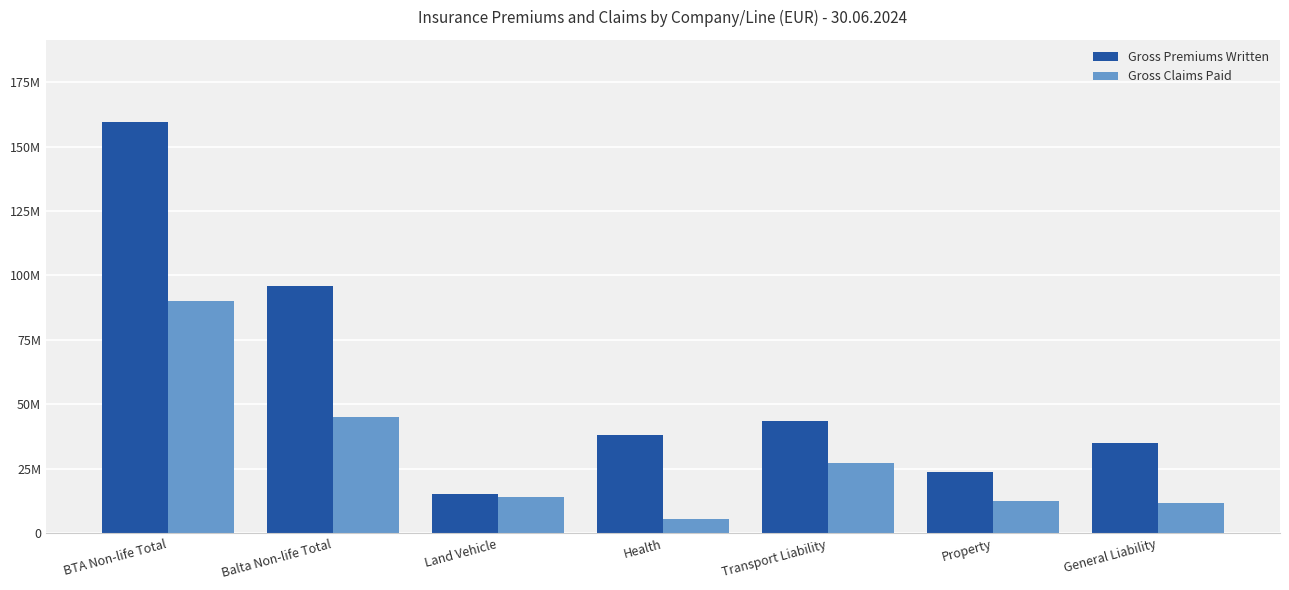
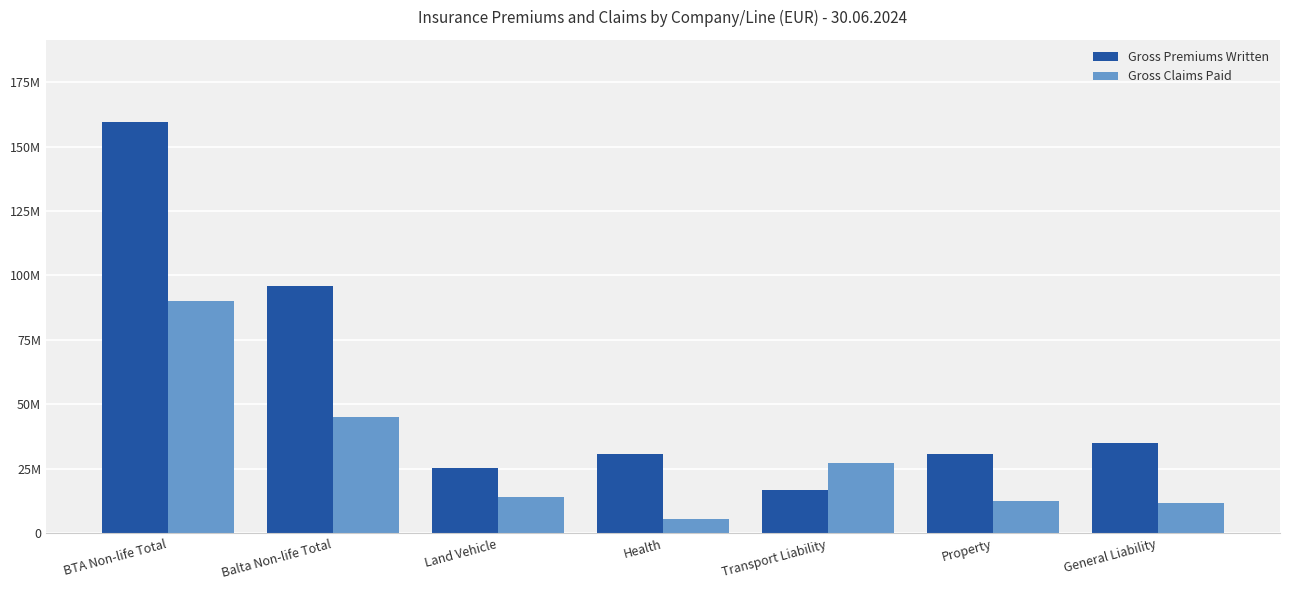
  {
    "Gross Premiums Written": {
      "BTA Non-life Total": 159000000,
      "Balta Non-life Total": 96000000,
-     "Land Vehicle": 15000000,
-     "Health": 38000000,
-     "Transport Liability": 44000000,
-     "Property": 24000000,
+     "Land Vehicle": 25000000,
+     "Health": 31000000,
+     "Transport Liability": 17000000,
+     "Property": 31000000,
      "General Liability": 35000000
    },
    "Gross Claims Paid": {
      "BTA Non-life Total": 90000000,
      "Balta Non-life Total": 45000000,
      "Land Vehicle": 14000000,
      "Health": 6000000,
      "Transport Liability": 27000000,
      "Property": 13000000,
      "General Liability": 12000000
    }
  }
